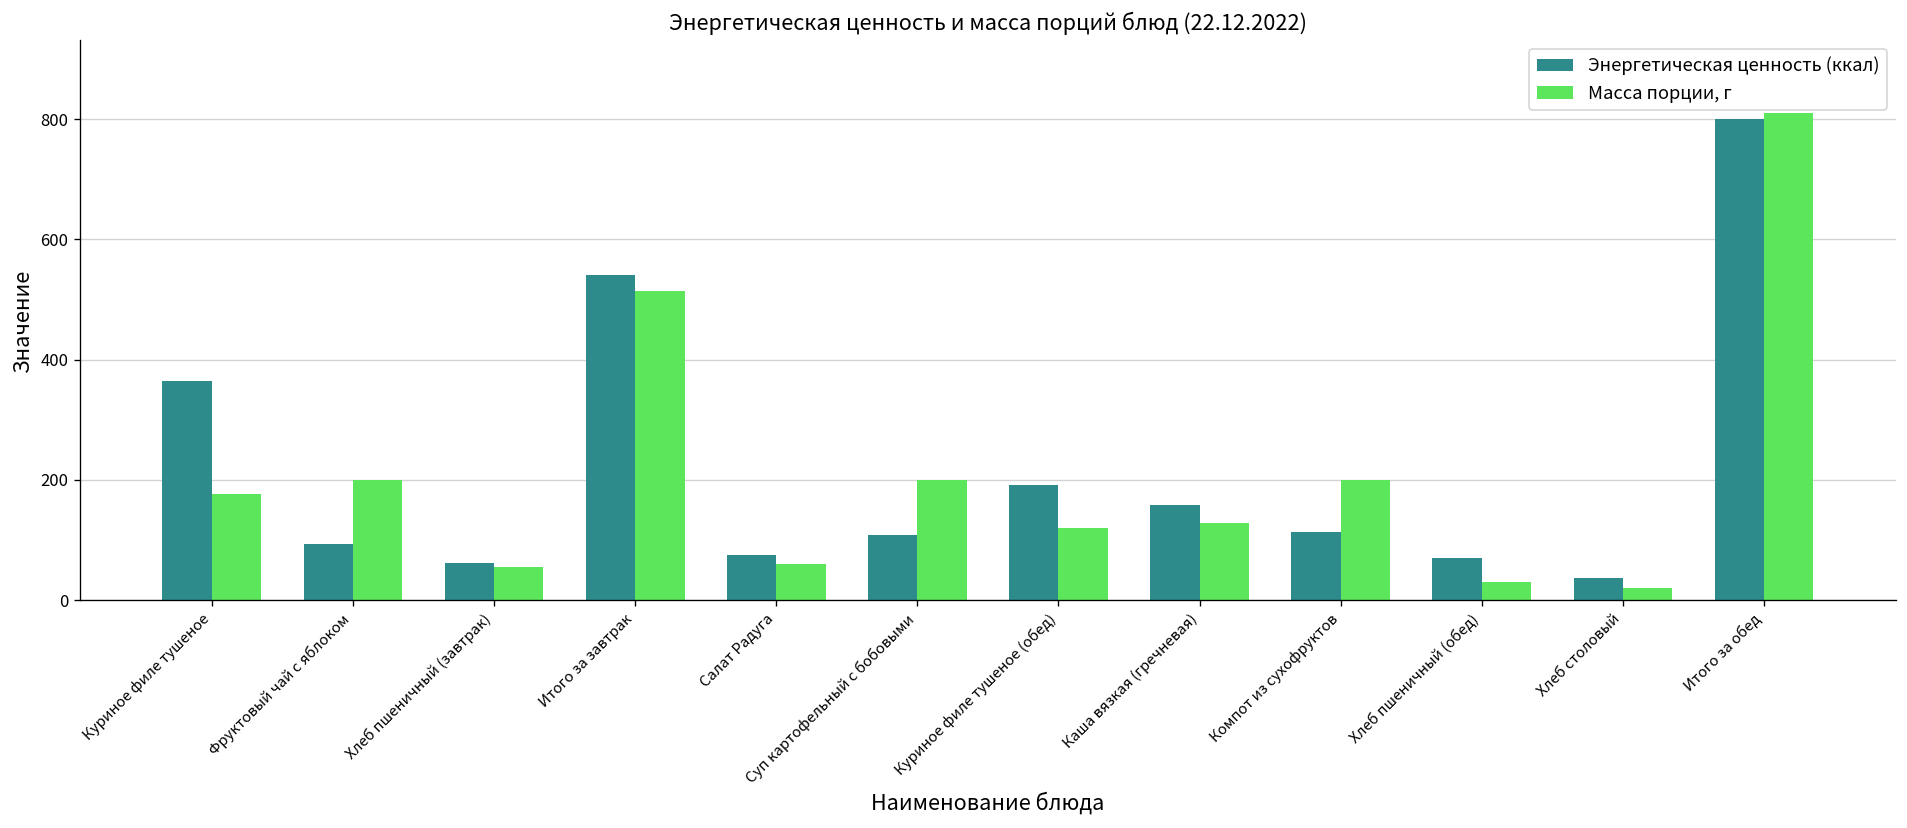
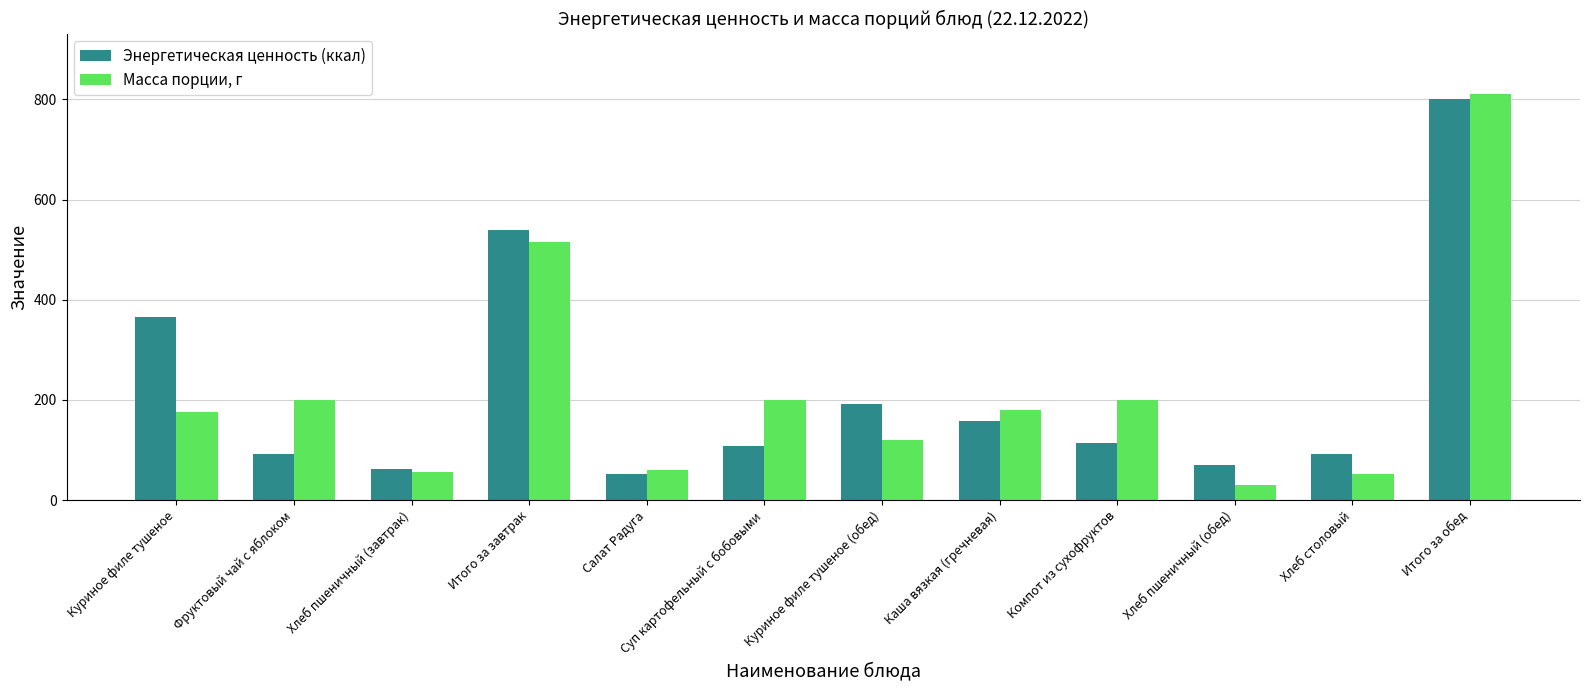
  {
    "Энергетическая ценность (ккал)": {
      "Куриное филе тушеное": 370,
      "Фруктовый чай с яблоком": 90,
      "Хлеб пшеничный (завтрак)": 60,
      "Итого за завтрак": 540,
-     "Салат Радуга": 80,
+     "Салат Радуга": 50,
      "Суп картофельный с бобовыми": 110,
      "Куриное филе тушеное (обед)": 190,
      "Каша вязкая (гречневая)": 160,
      "Компот из сухофруктов": 110,
      "Хлеб пшеничный (обед)": 70,
-     "Хлеб столовый": 40,
+     "Хлеб столовый": 90,
      "Итого за обед": 800
    },
    "Масса порции, г": {
      "Куриное филе тушеное": 180,
      "Фруктовый чай с яблоком": 200,
      "Хлеб пшеничный (завтрак)": 60,
      "Итого за завтрак": 520,
      "Салат Радуга": 60,
      "Суп картофельный с бобовыми": 200,
      "Куриное филе тушеное (обед)": 120,
-     "Каша вязкая (гречневая)": 130,
+     "Каша вязкая (гречневая)": 180,
      "Компот из сухофруктов": 200,
      "Хлеб пшеничный (обед)": 30,
-     "Хлеб столовый": 20,
+     "Хлеб столовый": 50,
      "Итого за обед": 810
    }
  }
